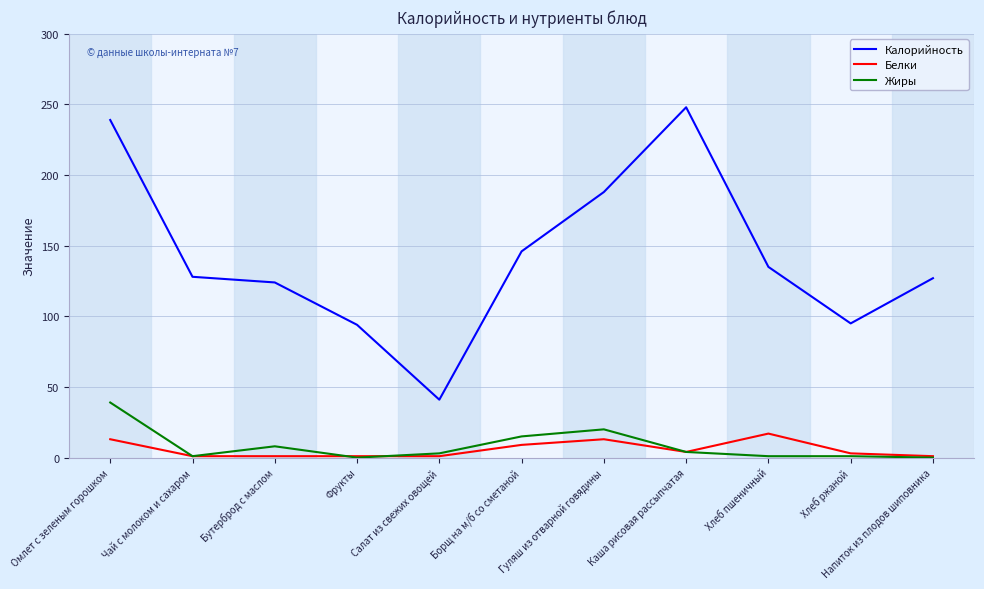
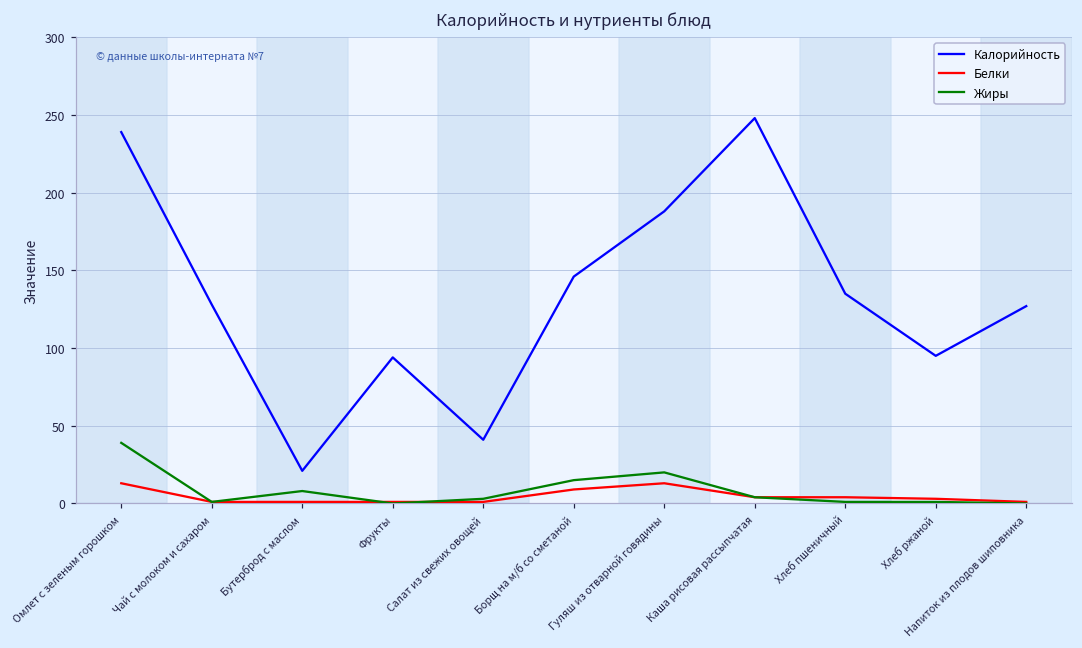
  {
    "Калорийность": {
      "Омлет с зеленым горошком": 239,
      "Чай с молоком и сахаром": 128,
-     "Бутерброд с маслом": 124,
+     "Бутерброд с маслом": 21,
      "Фрукты": 94,
      "Салат из свежих овощей": 41,
      "Борщ на м/б со сметаной": 146,
      "Гуляш из отварной говядины": 188,
      "Каша рисовая рассыпчатая": 248,
      "Хлеб пшеничный": 135,
      "Хлеб ржаной": 95,
      "Напиток из плодов шиповника": 127
    },
    "Белки": {
      "Омлет с зеленым горошком": 13,
      "Бутерброд с маслом": 1,
      "Салат из свежих овощей": 1,
      "Борщ на м/б со сметаной": 9,
      "Гуляш из отварной говядины": 13,
-     "Хлеб пшеничный": 17,
+     "Хлеб пшеничный": 4,
      "Хлеб ржаной": 3
    },
    "Жиры": {
      "Омлет с зеленым горошком": 39,
      "Бутерброд с маслом": 8,
      "Салат из свежих овощей": 3,
      "Борщ на м/б со сметаной": 15,
      "Гуляш из отварной говядины": 20,
      "Хлеб пшеничный": 1,
      "Хлеб ржаной": 1
    }
  }
